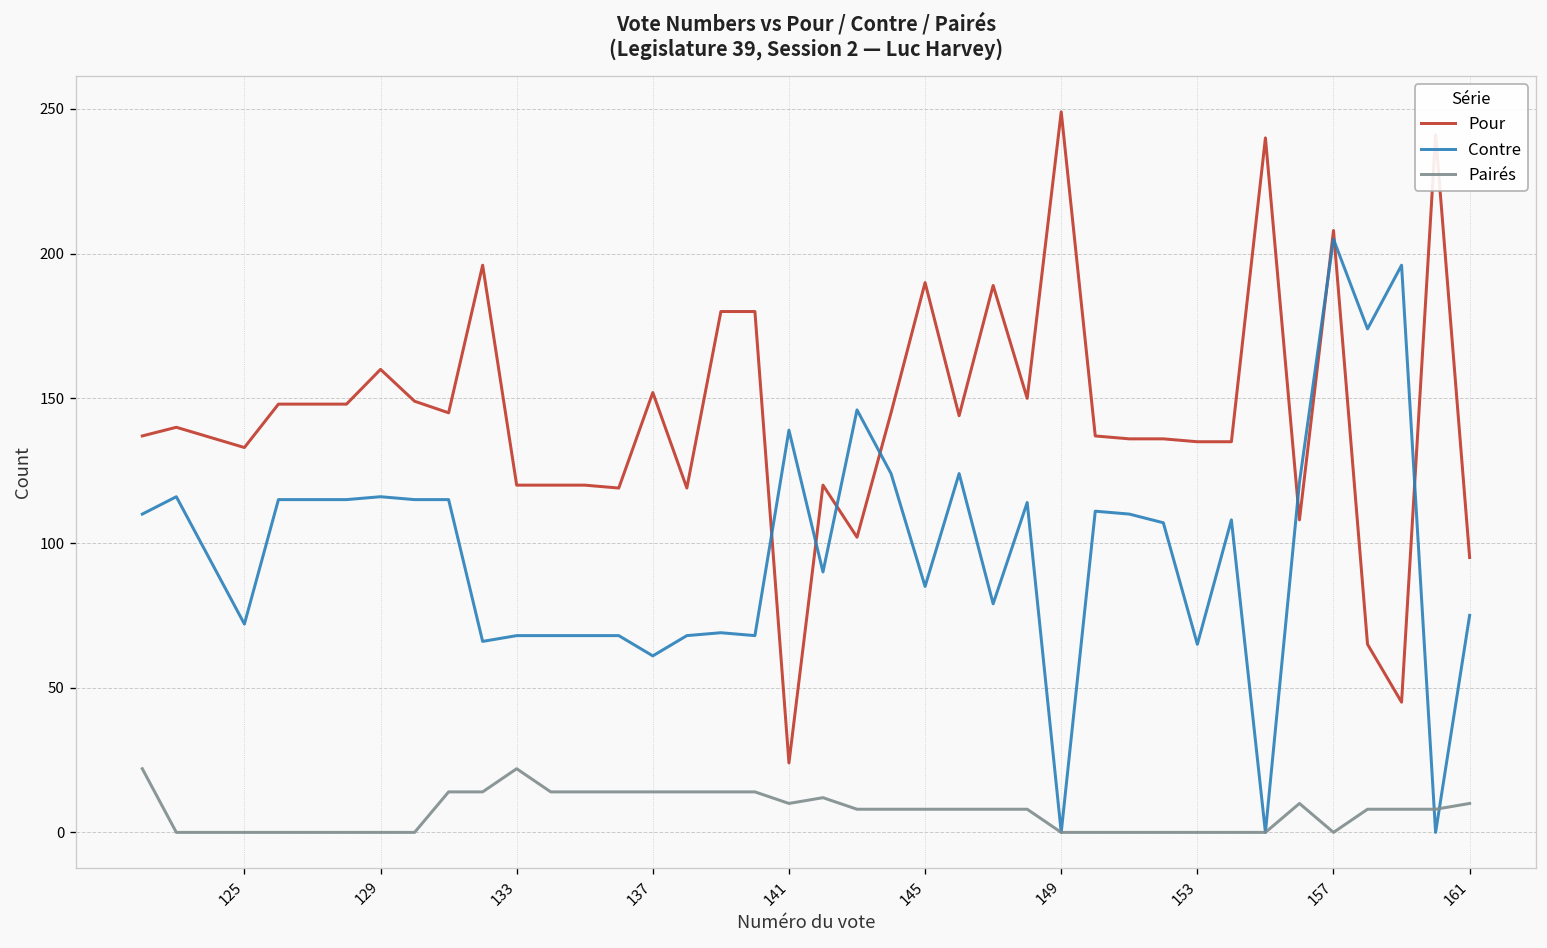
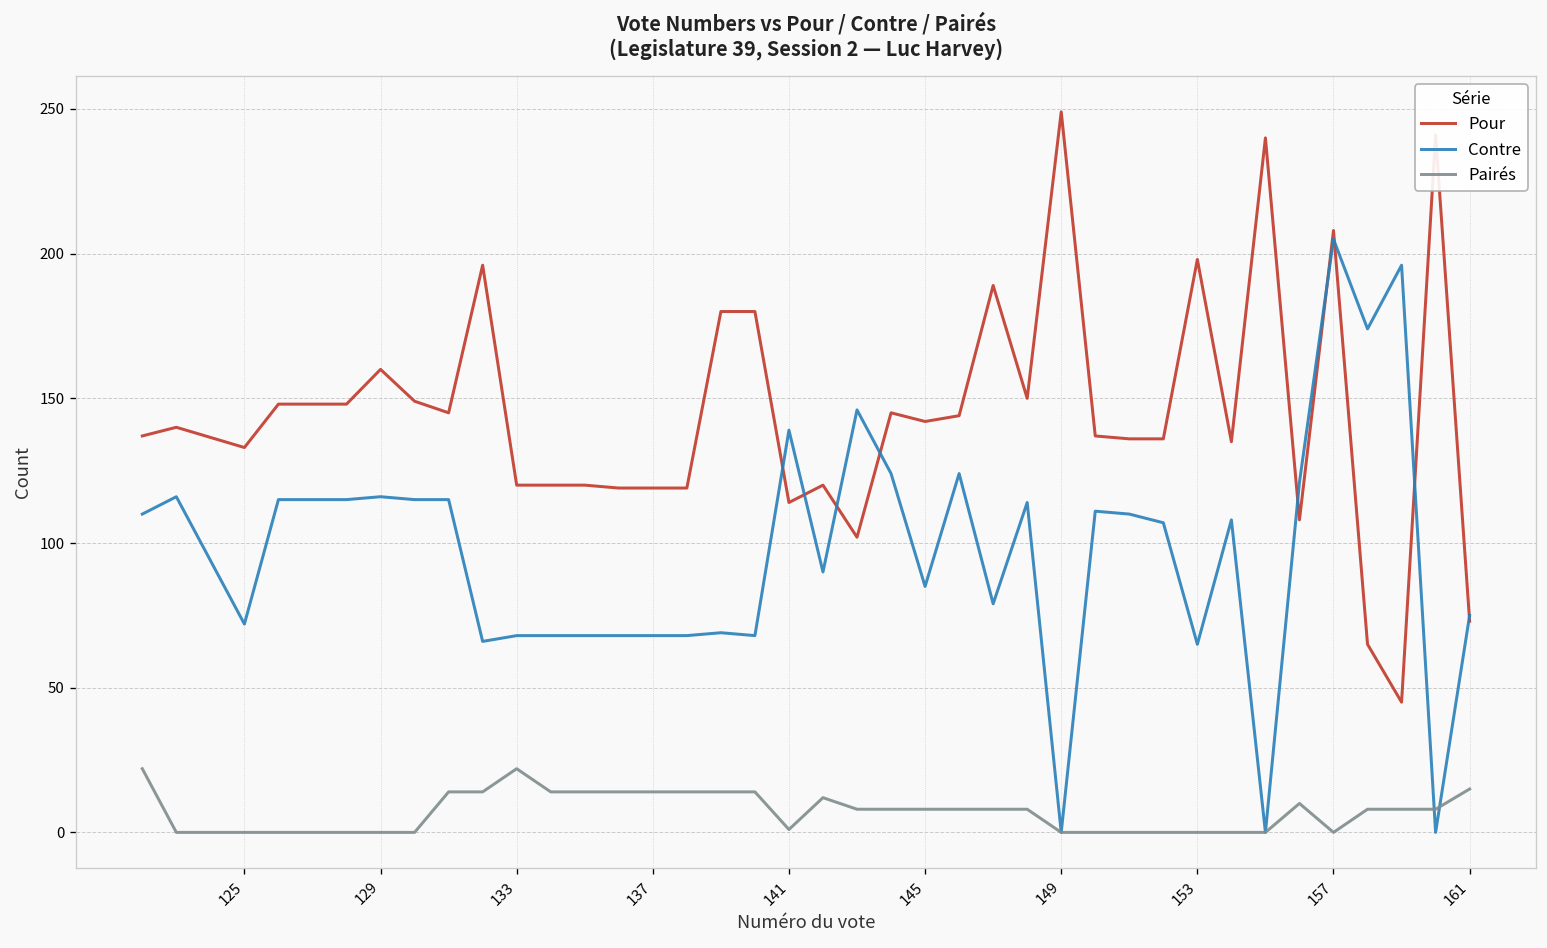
  {
    "Pour": {
      "125": 133,
      "129": 160,
      "133": 120,
-     "137": 152,
-     "141": 24,
-     "145": 190,
+     "137": 119,
+     "141": 114,
+     "145": 142,
      "149": 249,
-     "153": 135,
+     "153": 198,
      "157": 208,
-     "161": 95
+     "161": 73
    },
    "Contre": {
      "125": 72,
      "129": 116,
      "133": 68,
-     "137": 61,
+     "137": 68,
      "141": 139,
      "145": 85,
      "153": 65,
      "157": 205,
      "161": 75
    },
    "Pairés": {
      "125": 0,
      "129": 0,
      "133": 22,
      "137": 14,
-     "141": 10,
+     "141": 1,
      "145": 8,
      "153": 0,
      "157": 0,
-     "161": 10
+     "161": 15
    }
  }
